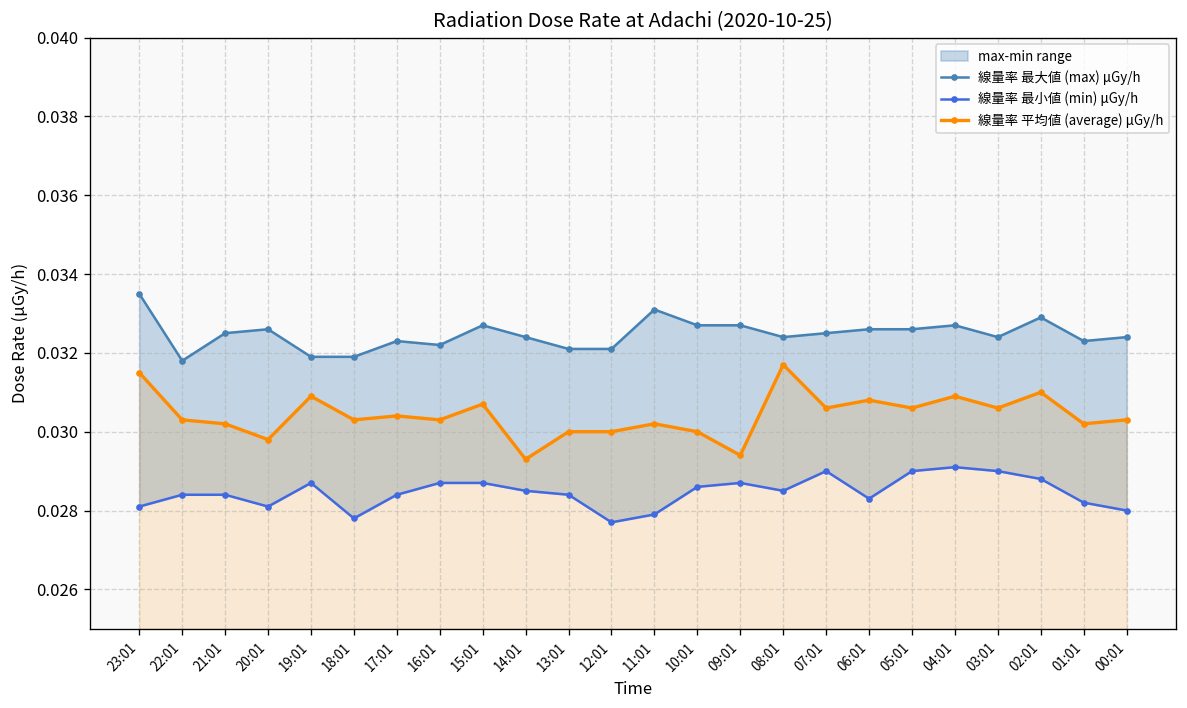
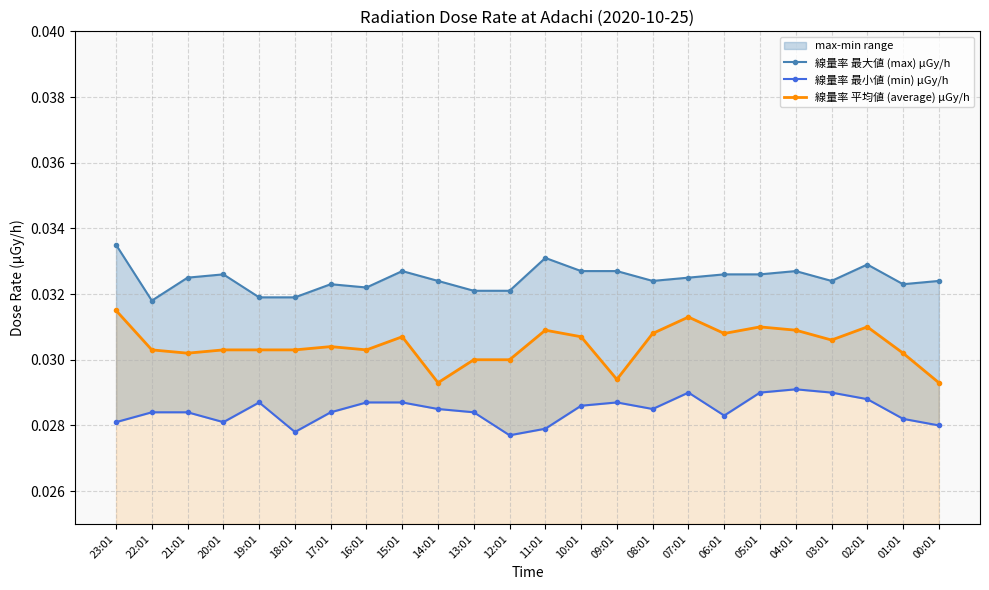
  {
    "線量率 平均値 (average) μGy/h": {
      "23:01": 0.0315,
      "22:01": 0.0303,
      "21:01": 0.0302,
-     "20:01": 0.0298,
-     "19:01": 0.0309,
+     "20:01": 0.0303,
+     "19:01": 0.0303,
      "18:01": 0.0303,
      "17:01": 0.0304,
      "16:01": 0.0303,
      "15:01": 0.0307,
      "14:01": 0.0293,
      "13:01": 0.0300,
      "12:01": 0.0300,
-     "11:01": 0.0302,
-     "10:01": 0.0300,
+     "11:01": 0.0309,
+     "10:01": 0.0307,
      "09:01": 0.0294,
-     "08:01": 0.0317,
-     "07:01": 0.0306,
+     "08:01": 0.0308,
+     "07:01": 0.0313,
      "06:01": 0.0308,
-     "05:01": 0.0306,
+     "05:01": 0.0310,
      "04:01": 0.0309,
      "03:01": 0.0306,
      "02:01": 0.0310,
      "01:01": 0.0302,
-     "00:01": 0.0303
+     "00:01": 0.0293
    }
  }
